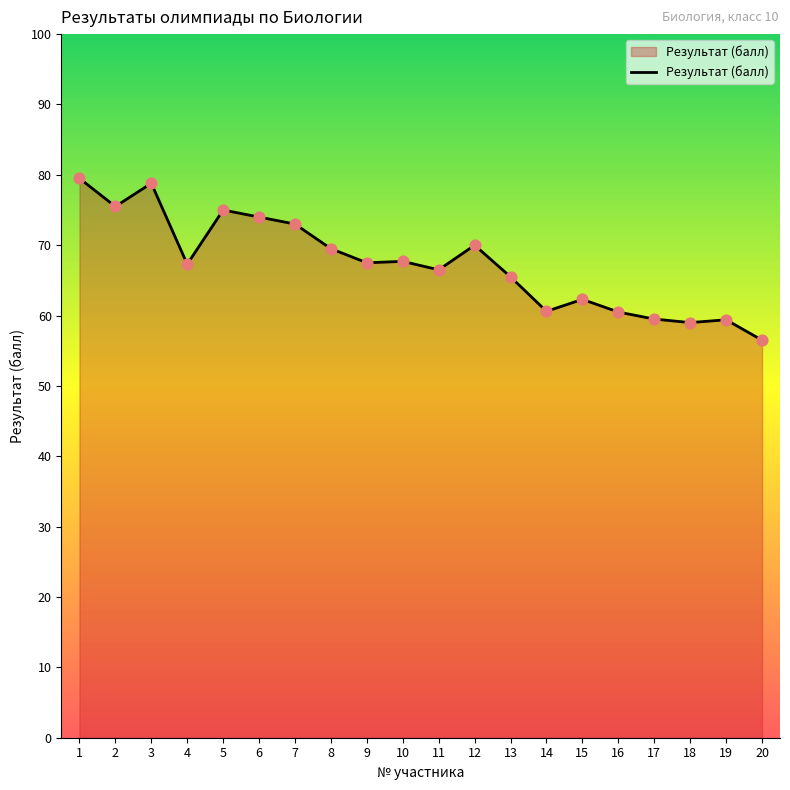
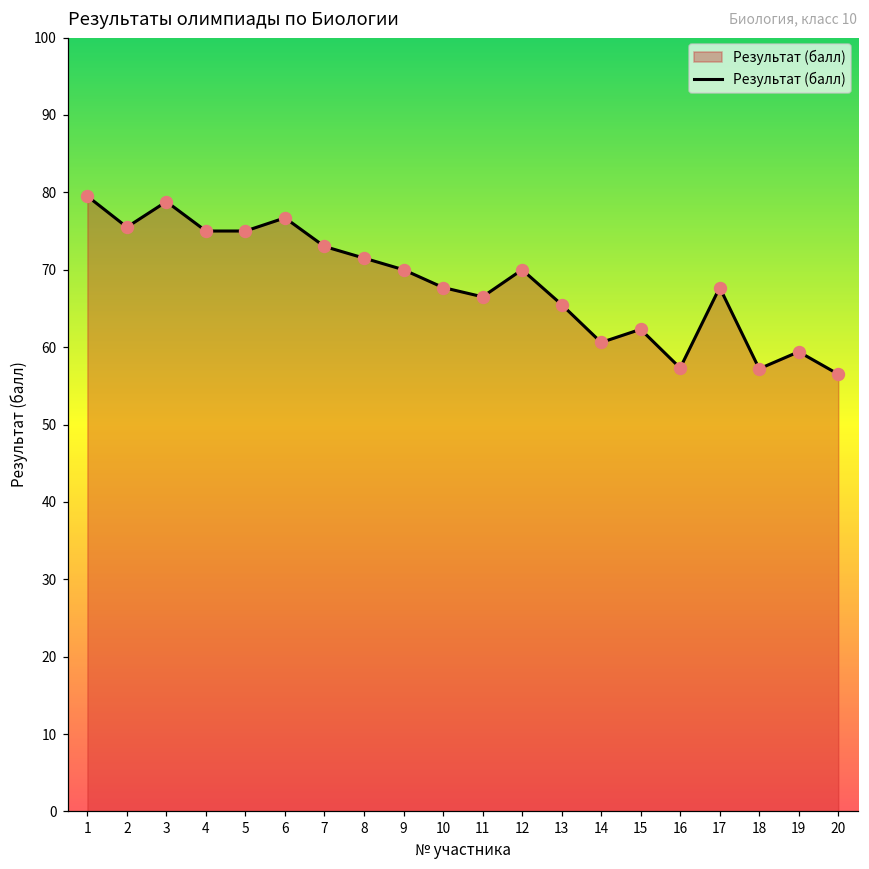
  {
    "1": 80,
    "2": 76,
    "3": 79,
-   "4": 67,
+   "4": 75,
    "5": 75,
-   "6": 74,
+   "6": 77,
    "7": 73,
-   "8": 70,
-   "9": 68,
+   "8": 72,
+   "9": 70,
    "10": 68,
    "11": 67,
    "12": 70,
    "13": 66,
    "14": 61,
    "15": 62,
-   "16": 61,
-   "17": 60,
-   "18": 59,
+   "16": 57,
+   "17": 68,
+   "18": 57,
    "19": 59,
    "20": 57
  }
